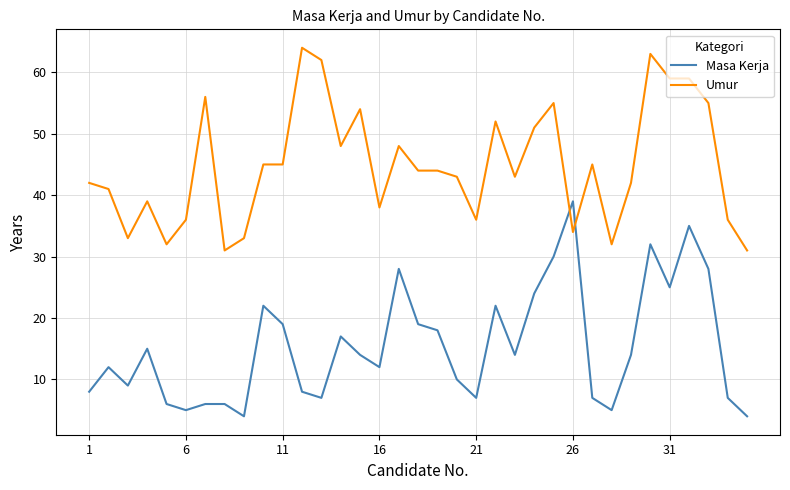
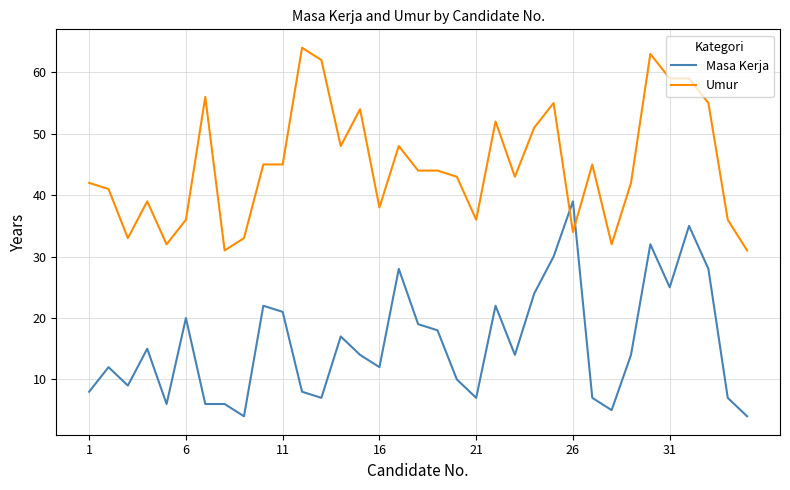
  {
    "Masa Kerja": {
      "1": 8,
-     "6": 5,
-     "11": 19,
+     "6": 20,
+     "11": 21,
      "16": 12,
      "21": 7,
      "26": 39,
      "31": 25
    },
    "Umur": {
      "1": 42,
      "6": 36,
      "11": 45,
      "16": 38,
      "21": 36,
      "26": 34
    }
  }
